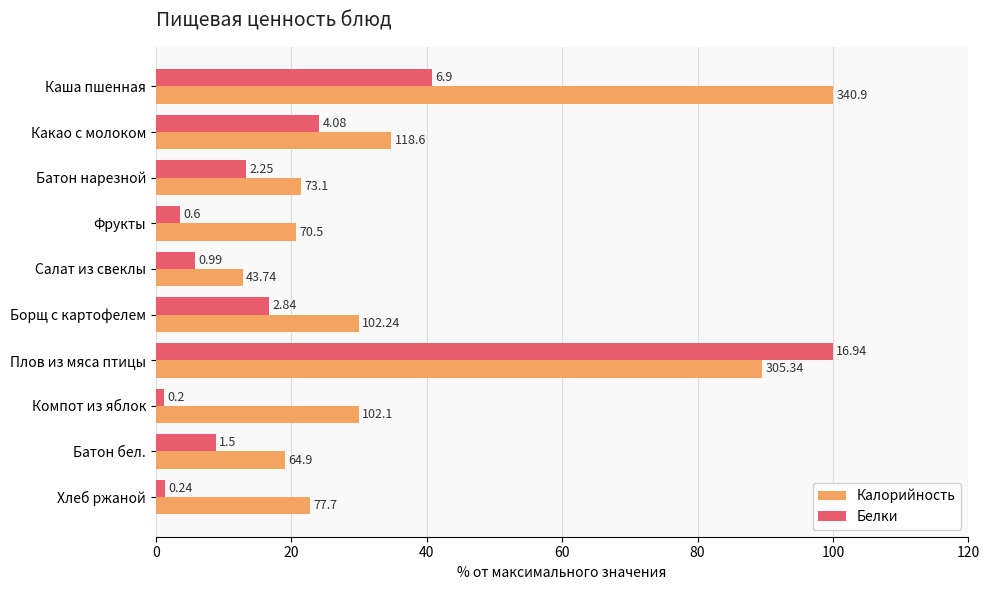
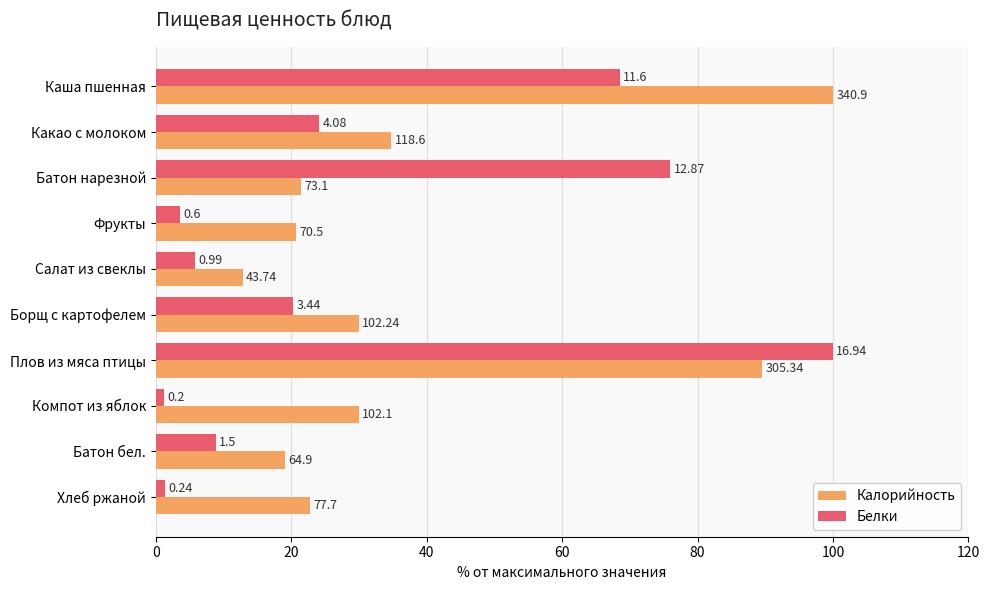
  {
    "Белки": {
-     "Каша пшенная": 6.9,
-     "Батон нарезной": 2.25,
-     "Борщ с картофелем": 2.84
+     "Каша пшенная": 11.6,
+     "Батон нарезной": 12.87,
+     "Борщ с картофелем": 3.44
    }
  }
